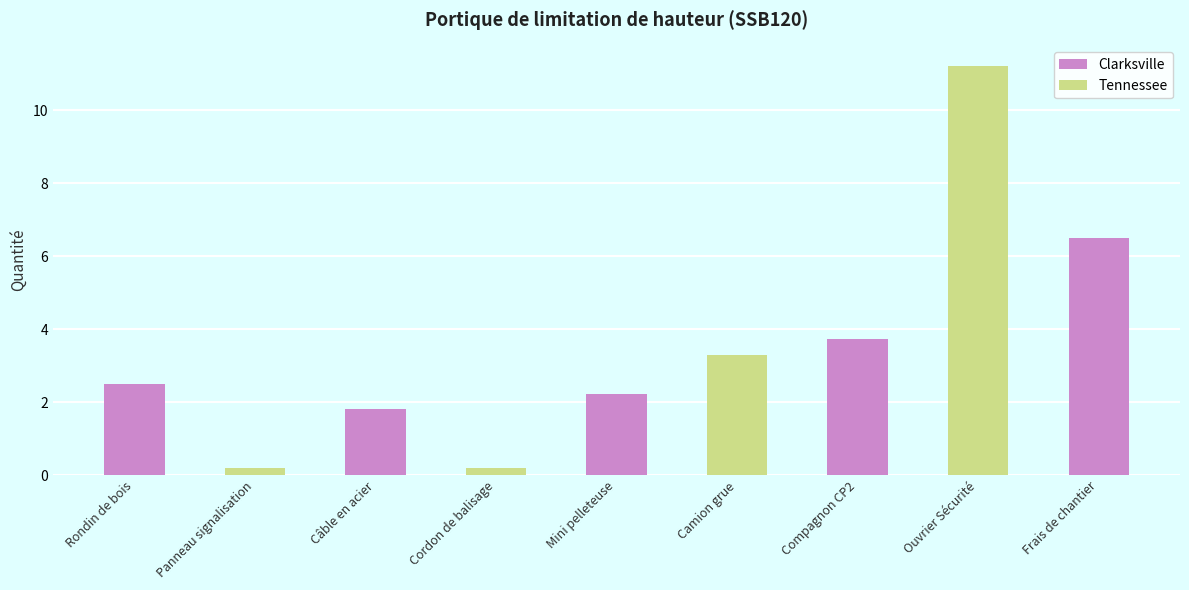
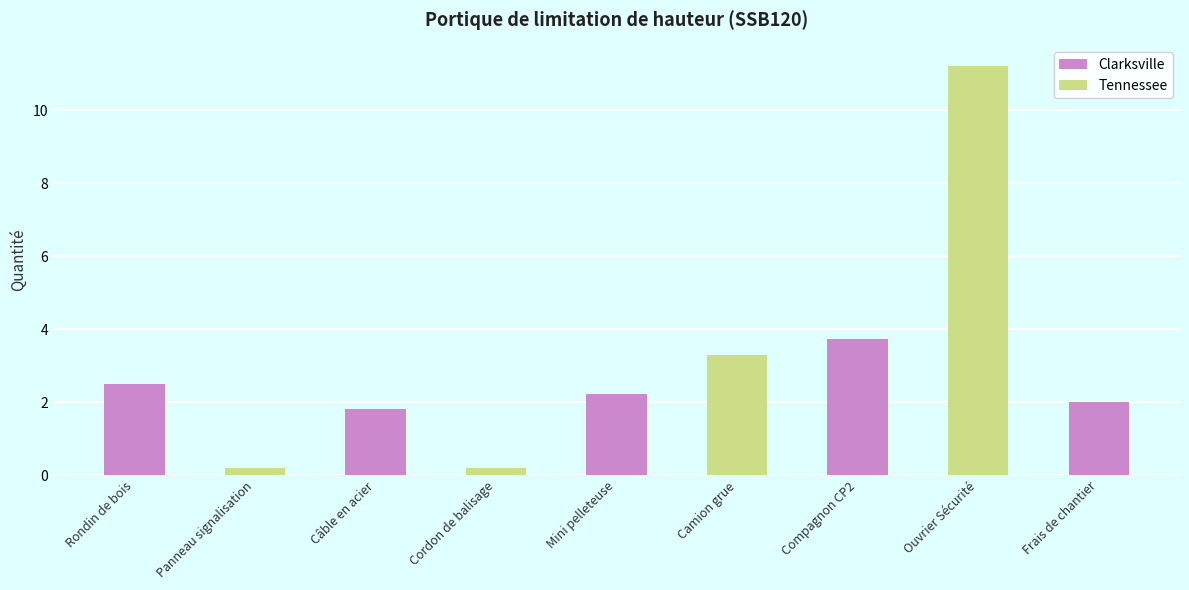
  {
    "Clarksville": {
      "Rondin de bois": 2.5,
      "Câble en acier": 1.8,
      "Mini pelleteuse": 2.2,
      "Compagnon CP2": 3.7,
-     "Frais de chantier": 6.5
+     "Frais de chantier": 2.0
    },
    "Tennessee": {
      "Panneau signalisation": 0.2,
      "Cordon de balisage": 0.2,
      "Camion grue": 3.3,
      "Ouvrier Sécurité": 11.2
    }
  }
